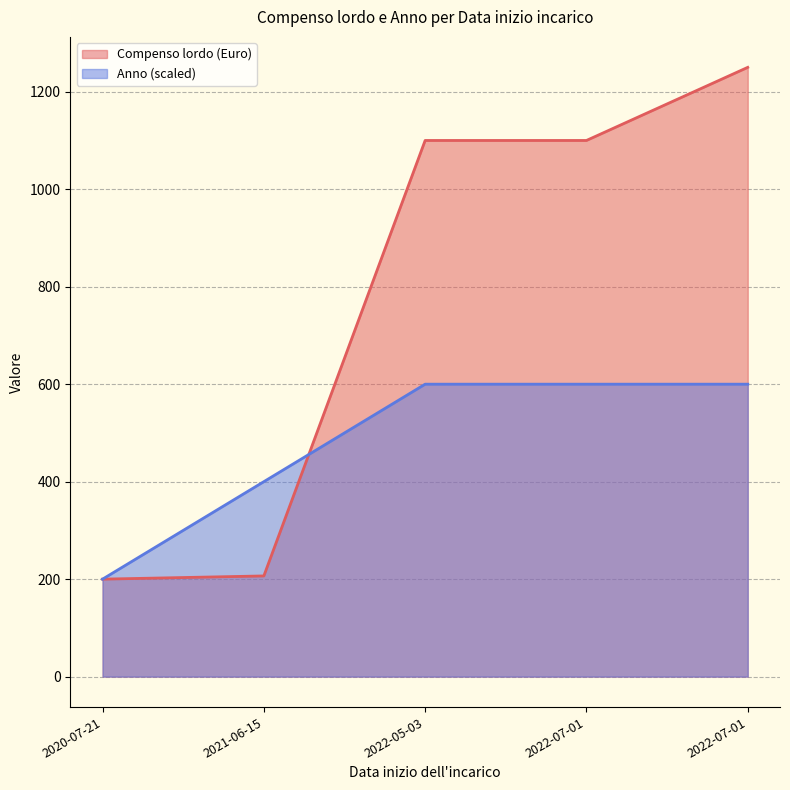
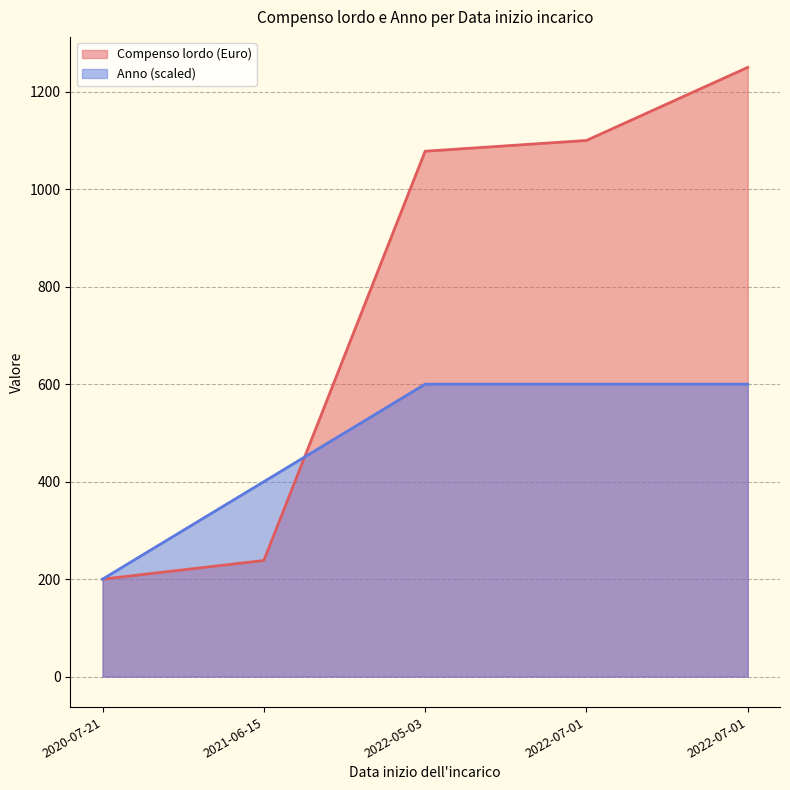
  {
    "Compenso lordo (Euro)": {
-     "2021-06-15": 210,
-     "2022-05-03": 1100
+     "2021-06-15": 240,
+     "2022-05-03": 1080
    },
    "Anno (scaled)": {
      "2021-06-15": 400,
      "2022-05-03": 600
    }
  }
